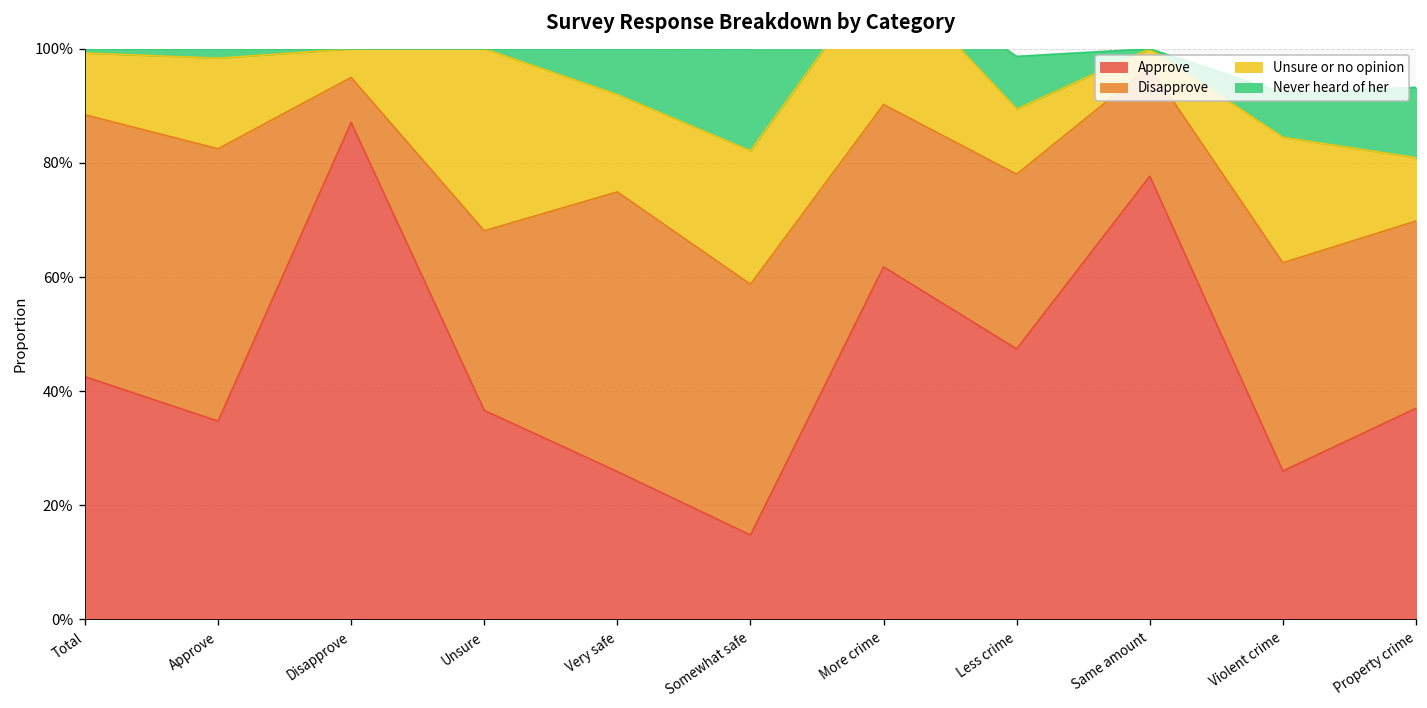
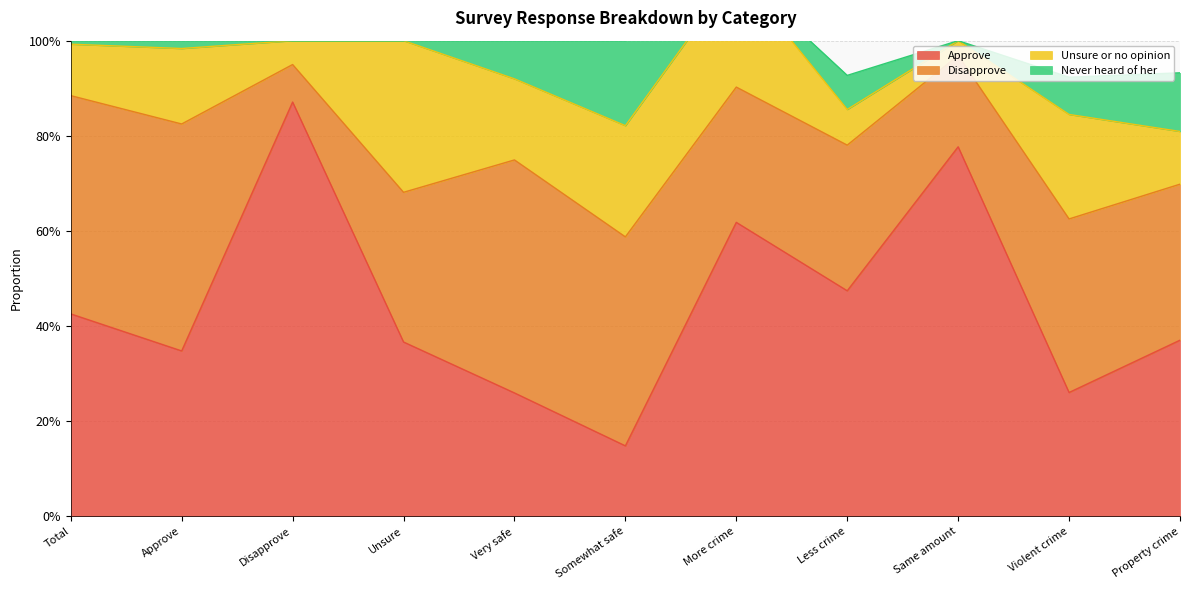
  {
    "Unsure or no opinion": {
      "Total": "11%",
      "Approve": "16%",
      "Very safe": "17%",
      "Somewhat safe": "23%",
-     "Less crime": "11%",
+     "Less crime": "7%",
      "Violent crime": "22%",
      "Property crime": "11%"
    },
    "Never heard of her": {
      "Total": "1%",
      "Approve": "2%",
      "Very safe": "8%",
      "Somewhat safe": "18%",
-     "Less crime": "9%",
+     "Less crime": "7%",
      "Property crime": "12%"
    }
  }
